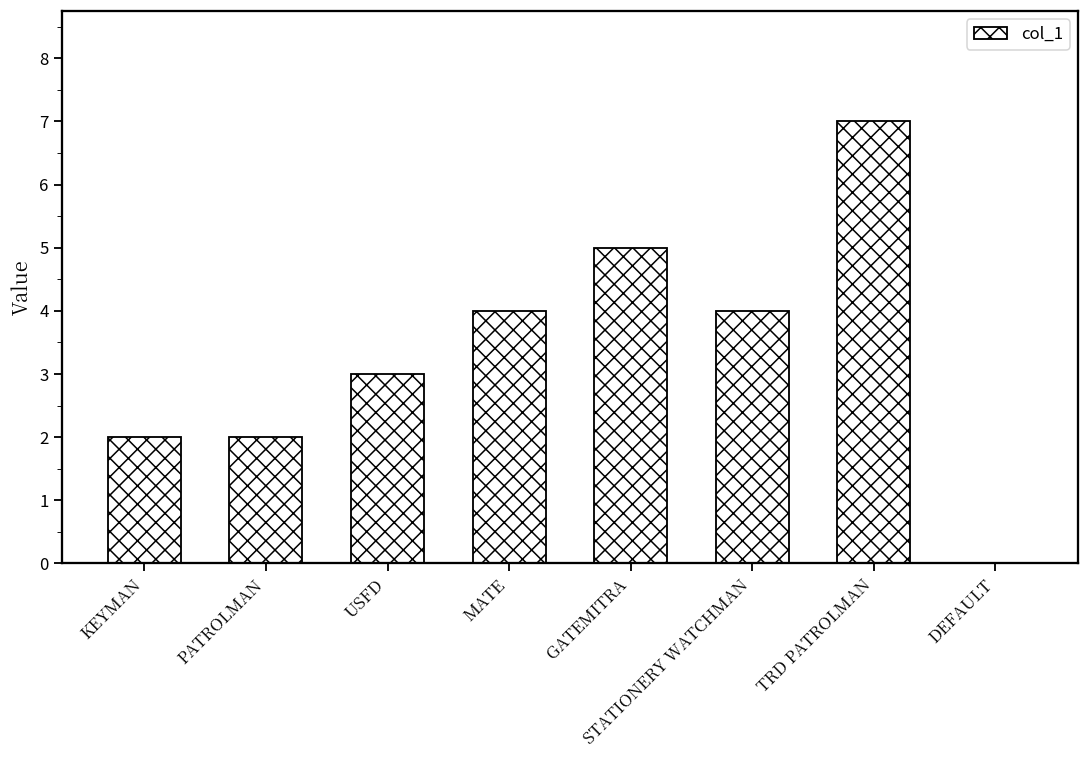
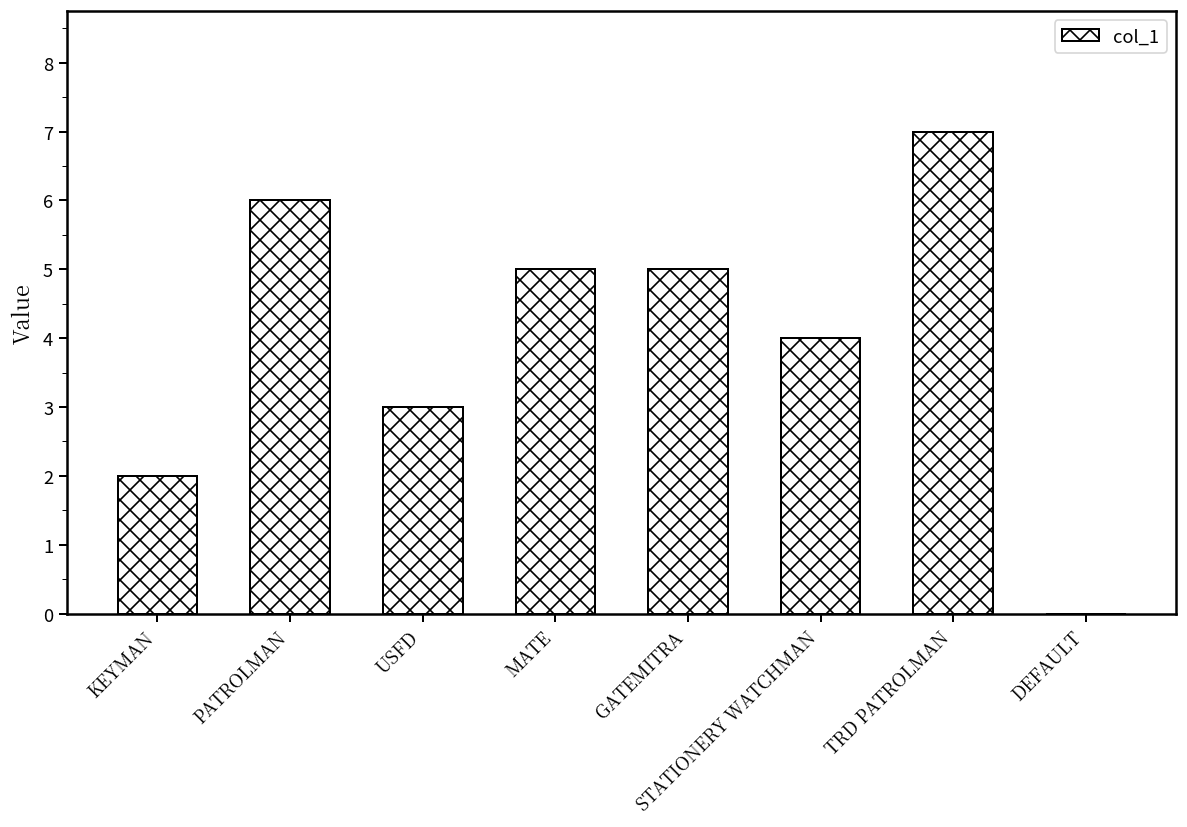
  {
    "KEYMAN": 2,
-   "PATROLMAN": 2,
+   "PATROLMAN": 6,
    "USFD": 3,
-   "MATE": 4,
+   "MATE": 5,
    "GATEMITRA": 5,
    "STATIONERY WATCHMAN": 4,
    "TRD PATROLMAN": 7,
    "DEFAULT": 0
  }
